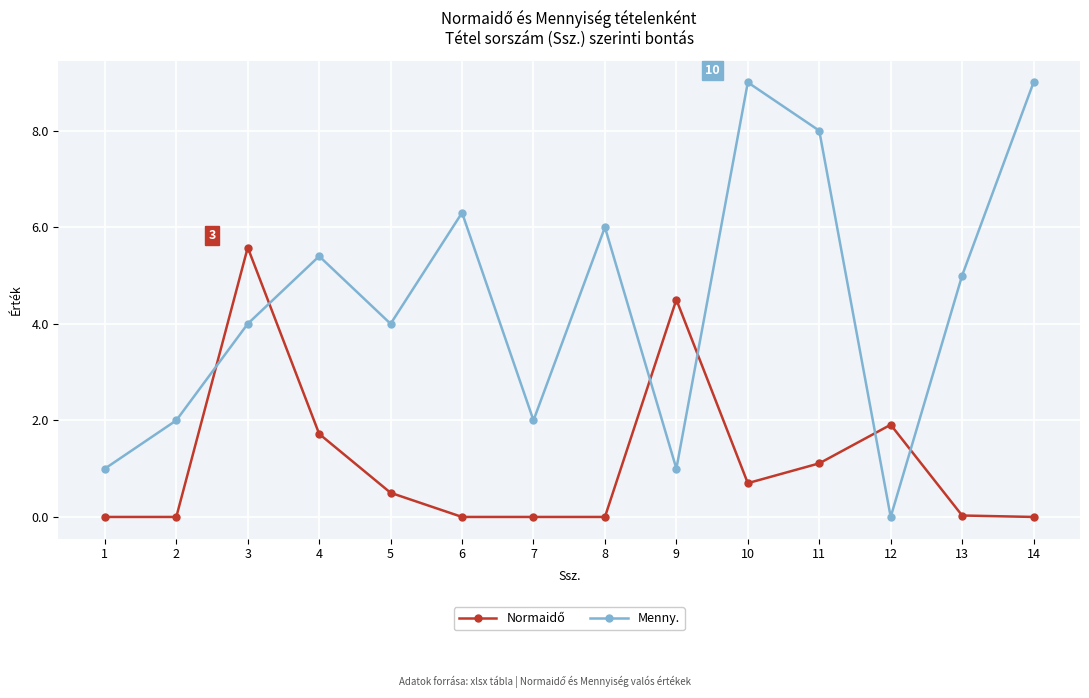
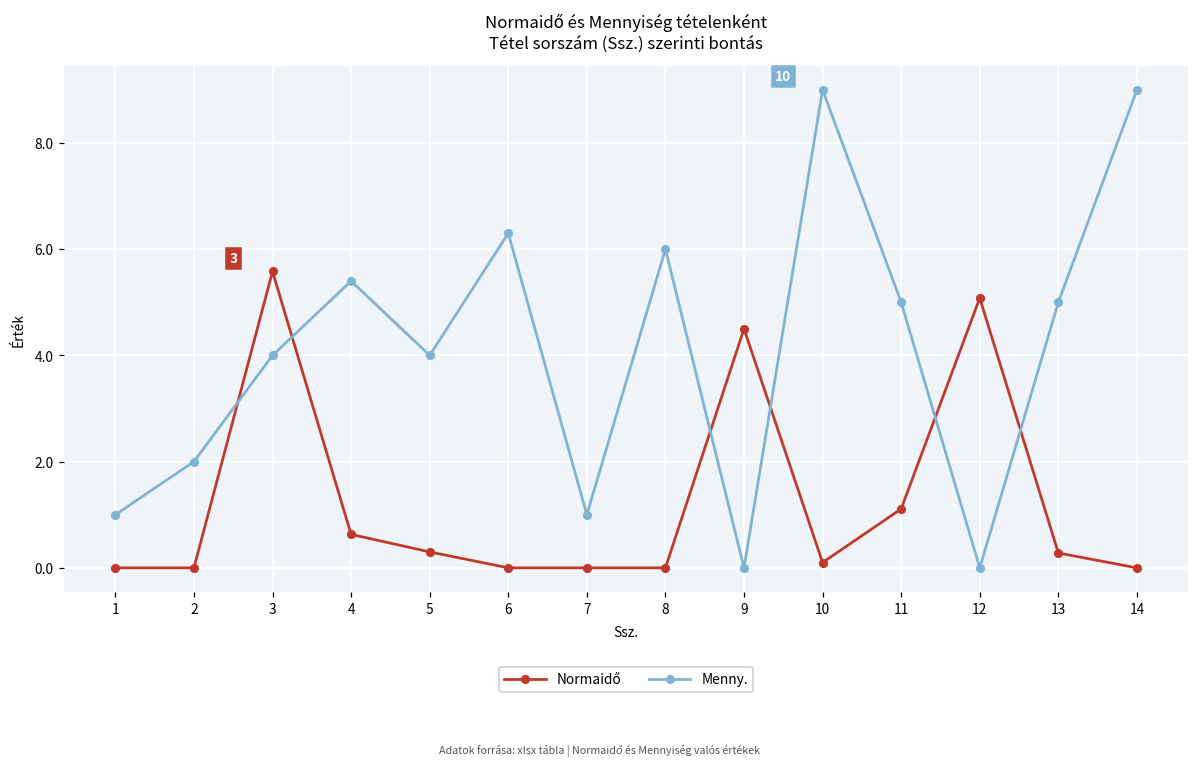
  {
    "Normaidő": {
      "1": 0.0,
      "2": 0.0,
      "3": 5.6,
-     "4": 1.7,
-     "5": 0.5,
+     "4": 0.6,
+     "5": 0.3,
      "6": 0.0,
      "7": 0.0,
      "8": 0.0,
      "9": 4.5,
-     "10": 0.7,
+     "10": 0.1,
      "11": 1.1,
-     "12": 1.9,
-     "13": 0.0,
+     "12": 5.1,
+     "13": 0.3,
      "14": 0.0
    },
    "Menny.": {
      "1": 1,
      "2": 2,
      "3": 4,
      "4": 5.4,
      "5": 4,
      "6": 6.3,
-     "7": 2,
+     "7": 1,
      "8": 6,
-     "9": 1,
+     "9": 0,
      "10": 9,
-     "11": 8,
+     "11": 5,
      "12": 0,
      "13": 5,
      "14": 9
    }
  }
